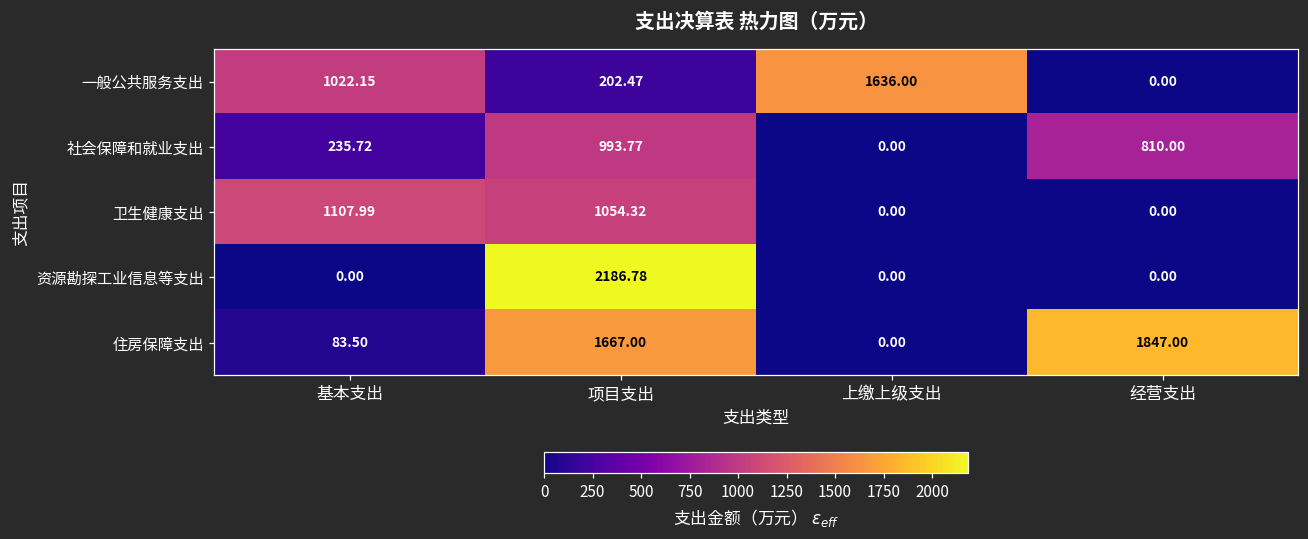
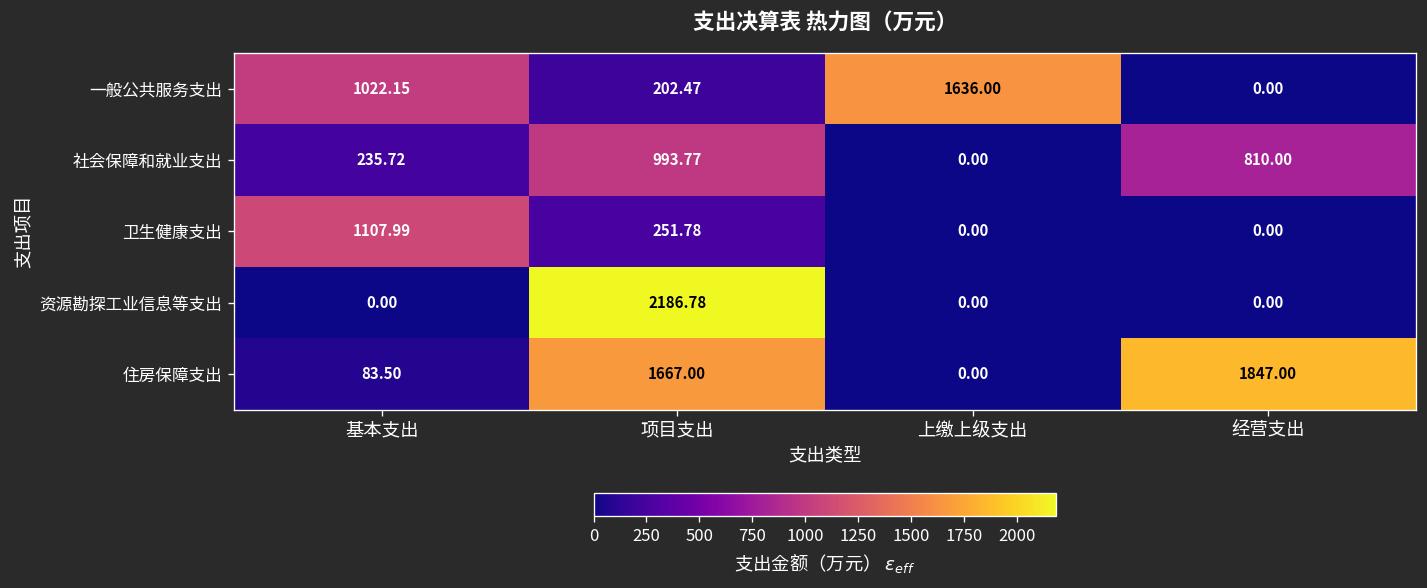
  {
    "一般公共服务支出": {
      "基本支出": 1022.15,
      "项目支出": 202.47,
      "上缴上级支出": 1636.00,
      "经营支出": 0.00
    },
    "社会保障和就业支出": {
      "基本支出": 235.72,
      "项目支出": 993.77,
      "上缴上级支出": 0.00,
      "经营支出": 810.00
    },
    "卫生健康支出": {
      "基本支出": 1107.99,
-     "项目支出": 1054.32,
+     "项目支出": 251.78,
      "上缴上级支出": 0.00,
      "经营支出": 0.00
    },
    "资源勘探工业信息等支出": {
      "基本支出": 0.00,
      "项目支出": 2186.78,
      "上缴上级支出": 0.00,
      "经营支出": 0.00
    },
    "住房保障支出": {
      "基本支出": 83.50,
      "项目支出": 1667.00,
      "上缴上级支出": 0.00,
      "经营支出": 1847.00
    }
  }
